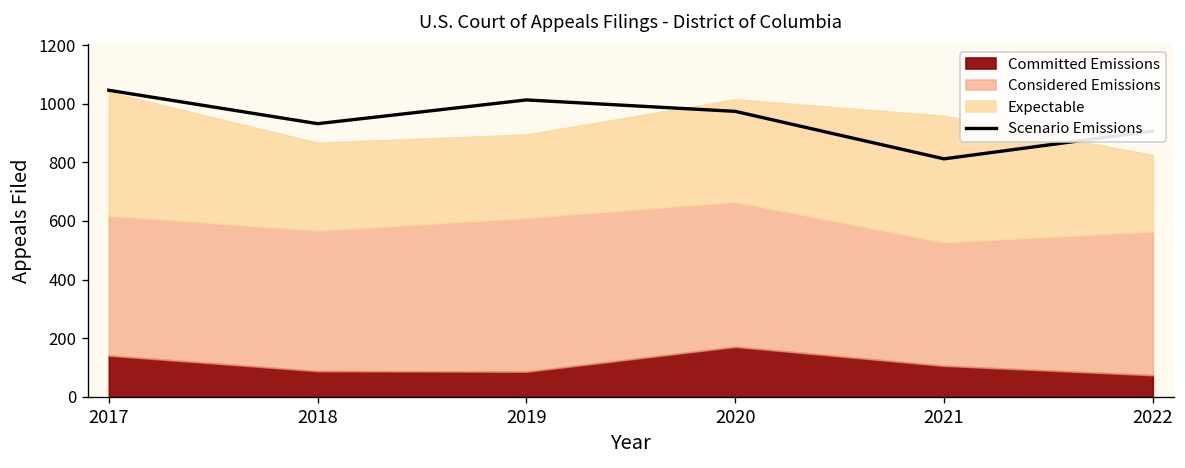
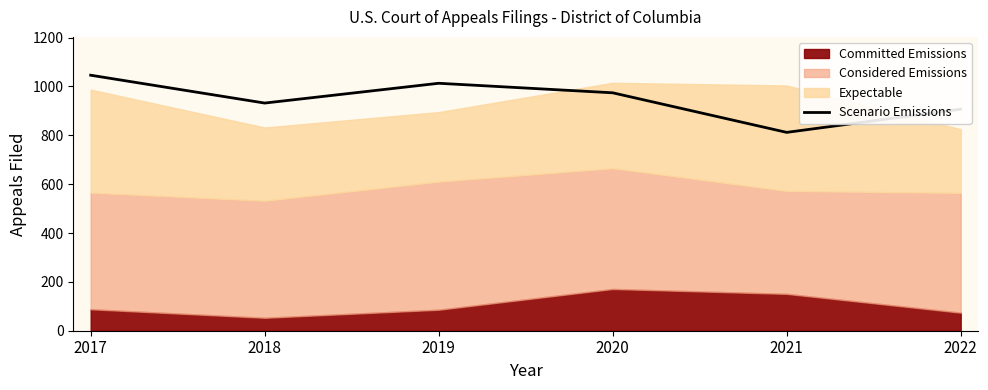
  {
    "Committed Emissions": {
-     "2017": 140,
-     "2018": 90,
+     "2017": 90,
+     "2018": 50,
      "2019": 90,
      "2020": 170,
-     "2021": 110,
+     "2021": 150,
      "2022": 70
    },
    "Scenario Emissions": {
      "2018": 930,
      "2019": 1010,
      "2020": 970,
      "2021": 810
    }
  }
